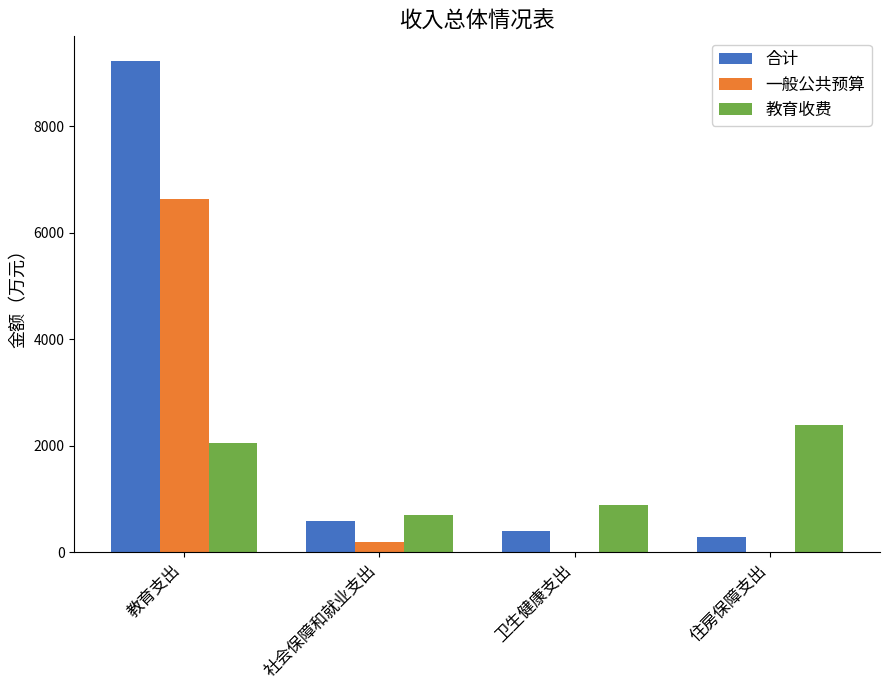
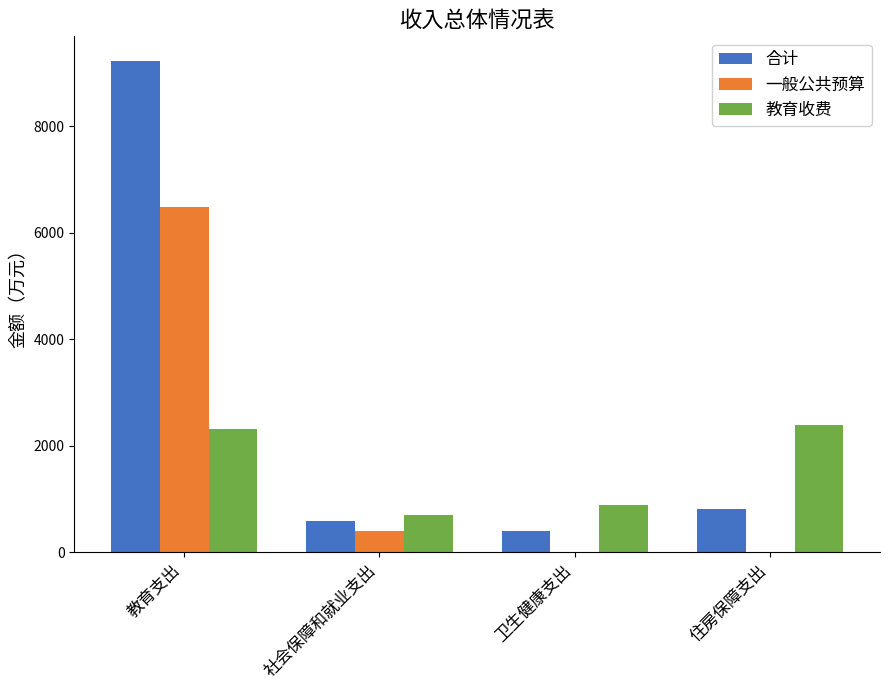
  {
    "合计": {
      "教育支出": 9200,
      "社会保障和就业支出": 600,
      "卫生健康支出": 400,
-     "住房保障支出": 300
+     "住房保障支出": 800
    },
    "一般公共预算": {
-     "教育支出": 6600,
-     "社会保障和就业支出": 200,
+     "教育支出": 6500,
+     "社会保障和就业支出": 400,
      "卫生健康支出": 0,
      "住房保障支出": 0
    },
    "教育收费": {
-     "教育支出": 2000,
+     "教育支出": 2300,
      "社会保障和就业支出": 700,
      "卫生健康支出": 900,
      "住房保障支出": 2400
    }
  }
